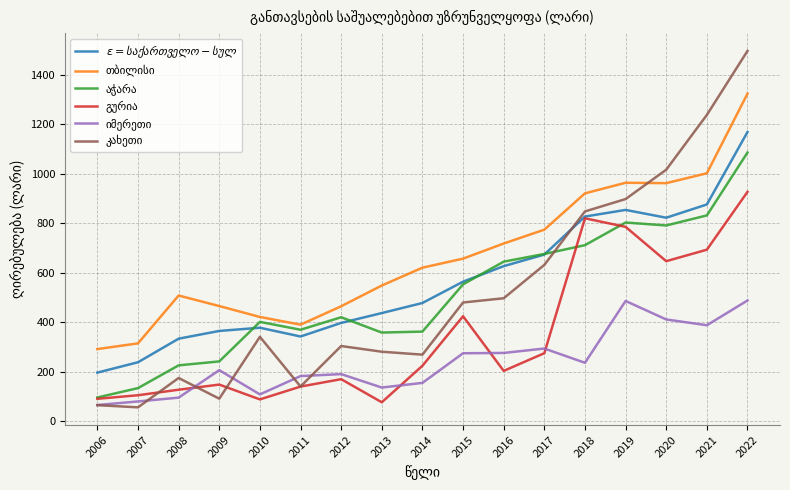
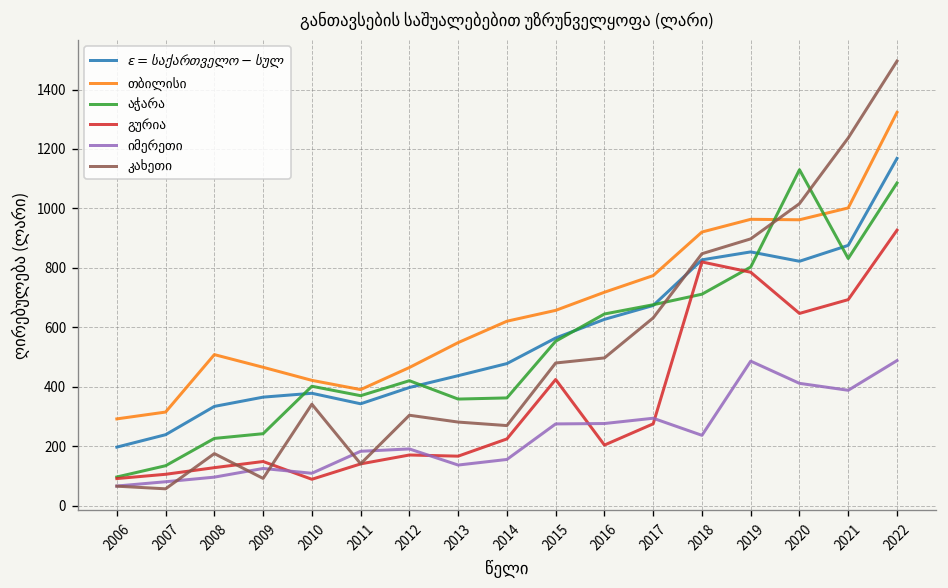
  {
    "თბილისი": {
      "2006": 290,
      "2007": 310,
      "2008": 510,
      "2009": 470,
      "2010": 420,
      "2011": 390,
      "2012": 460,
      "2013": 550,
      "2014": 620,
      "2015": 660,
      "2016": 720,
      "2017": 770,
      "2018": 920,
      "2019": 960,
      "2020": 960,
      "2021": 1000,
      "2022": 1320
    },
    "აჭარა": {
      "2007": 130,
      "2008": 230,
      "2009": 240,
      "2010": 400,
      "2011": 370,
      "2012": 420,
      "2013": 360,
      "2014": 360,
      "2015": 550,
      "2016": 640,
      "2018": 710,
      "2019": 800,
-     "2020": 790,
+     "2020": 1130,
      "2021": 830,
      "2022": 1090
    },
    "გურია": {
      "2007": 110,
      "2008": 130,
      "2009": 150,
      "2010": 90,
      "2012": 170,
-     "2013": 80,
+     "2013": 170,
      "2014": 220,
      "2015": 420,
      "2016": 200,
      "2017": 280,
      "2019": 790,
      "2020": 650,
      "2021": 690,
      "2022": 930
    },
    "იმერეთი": {
      "2007": 80,
      "2008": 100,
-     "2009": 210,
+     "2009": 120,
      "2010": 110,
      "2011": 180,
      "2012": 190,
      "2013": 140,
      "2014": 160,
      "2015": 270,
      "2016": 280,
      "2017": 290,
      "2018": 240,
      "2019": 490,
      "2020": 410,
      "2021": 390,
      "2022": 490
    },
    "კახეთი": {
      "2007": 60,
      "2008": 170,
      "2009": 90,
      "2010": 340,
      "2012": 300,
      "2013": 280,
      "2014": 270,
      "2015": 480,
      "2016": 500,
      "2017": 630,
      "2018": 850,
      "2019": 900,
      "2020": 1020,
      "2021": 1240,
      "2022": 1500
    }
  }
